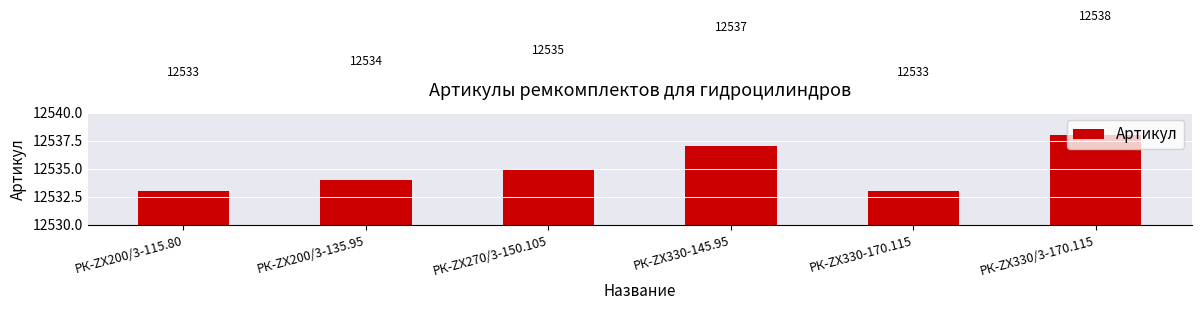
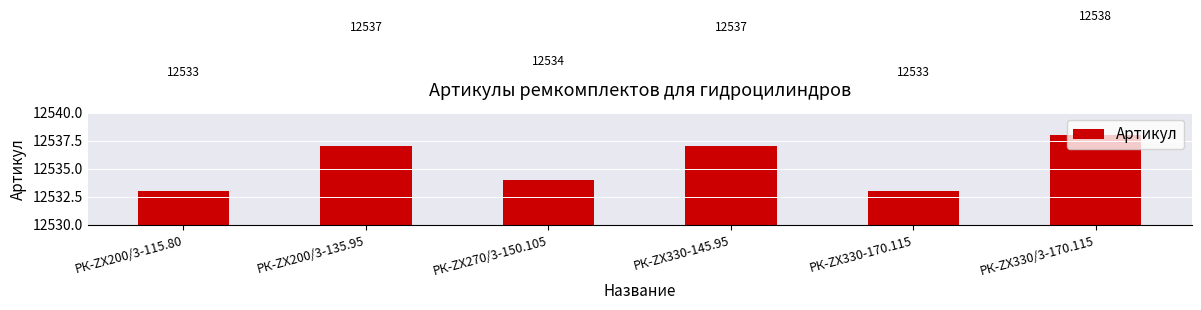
  {
-   "РК-ZX200/3-135.95": 12534,
-   "РК-ZX270/3-150.105": 12535
+   "РК-ZX200/3-135.95": 12537,
+   "РК-ZX270/3-150.105": 12534
  }
